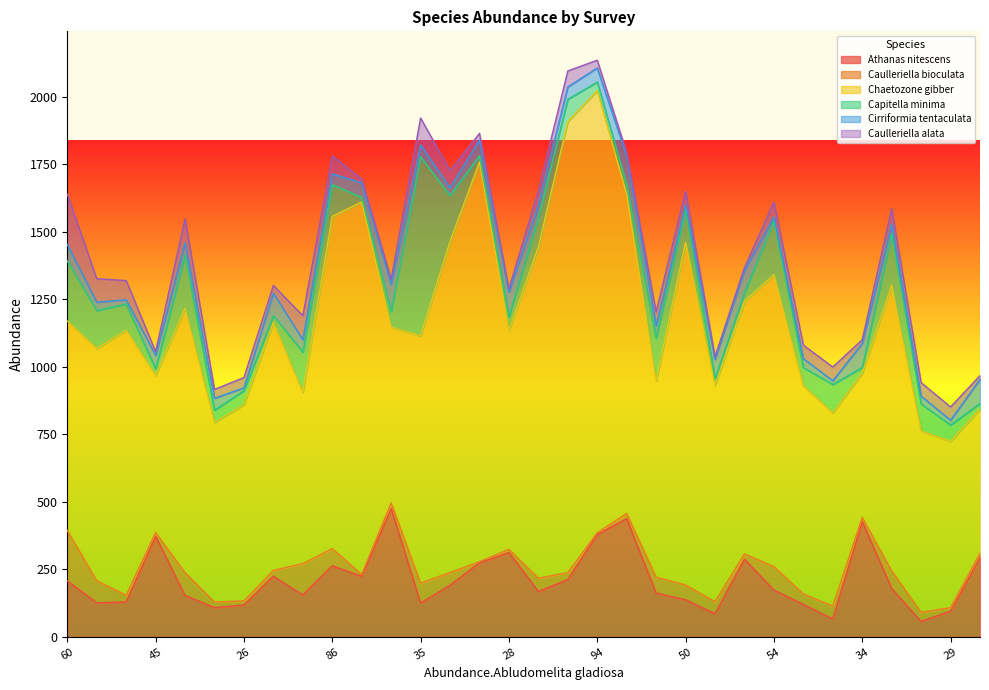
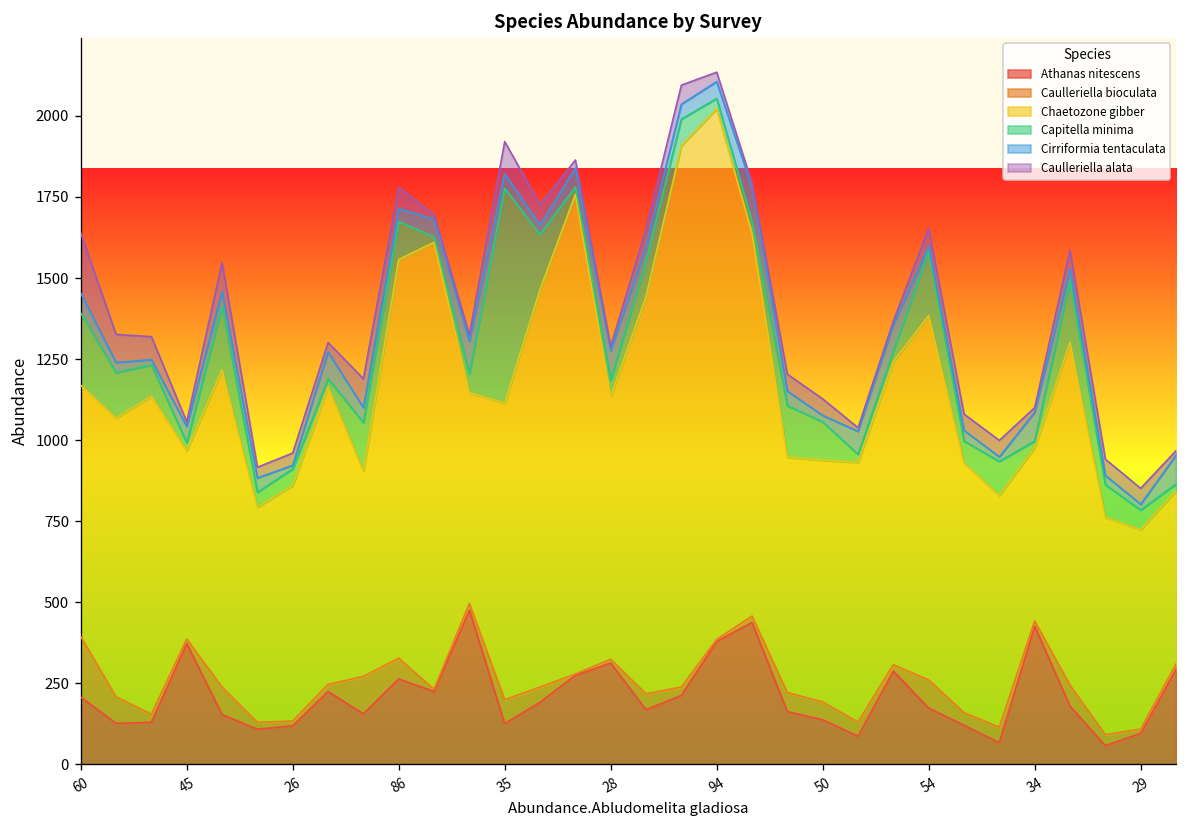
  {
    "Chaetozone gibber": {
      "60": 780,
      "45": 580,
      "86": 1230,
      "35": 920,
      "94": 1640,
-     "50": 1270,
-     "54": 1080,
+     "50": 750,
+     "54": 1120,
      "34": 530
    },
    "Capitella minima": {
      "60": 220,
      "45": 30,
      "86": 120,
      "35": 660,
      "94": 30,
      "50": 120,
      "54": 200,
      "34": 20
    },
    "Cirriformia tentaculata": {
      "60": 60,
      "45": 50,
      "86": 40,
      "35": 40,
      "94": 50,
      "50": 20,
      "54": 20,
      "34": 90
    },
    "Caulleriella alata": {
      "60": 190,
      "45": 10,
      "86": 70,
      "35": 100,
      "94": 30,
      "50": 50,
      "54": 60,
      "34": 10
    }
  }
